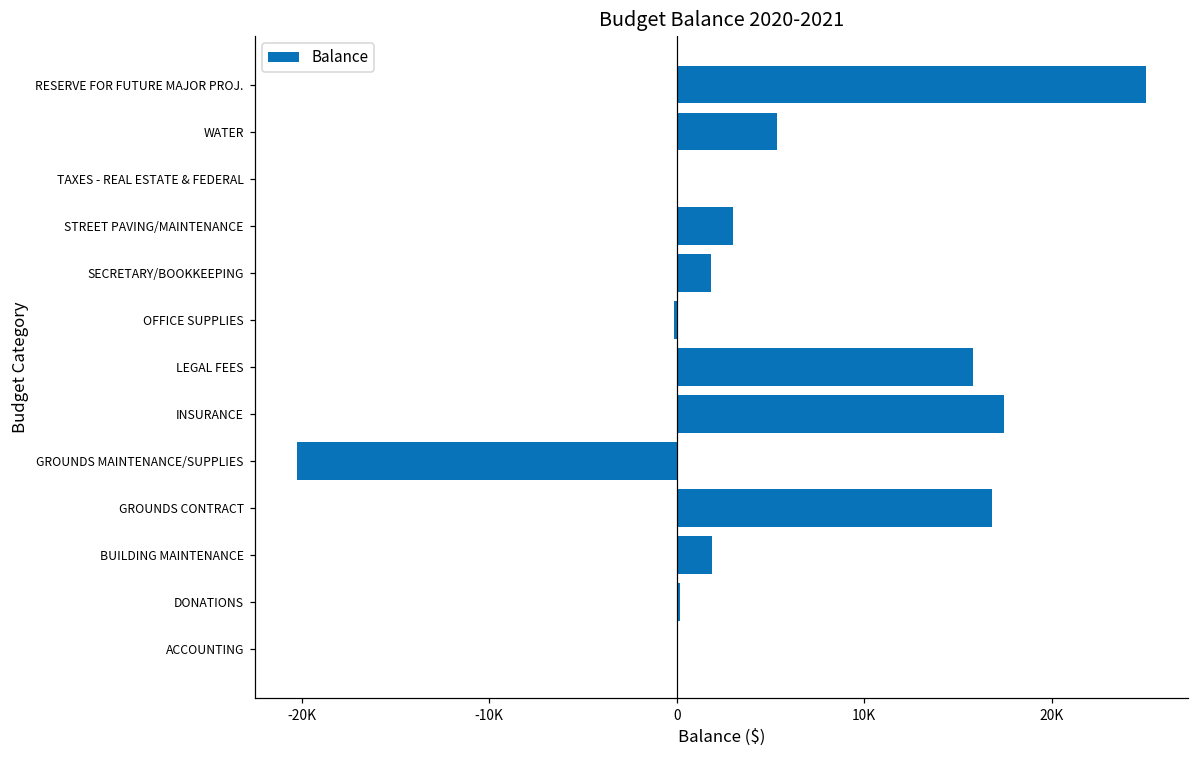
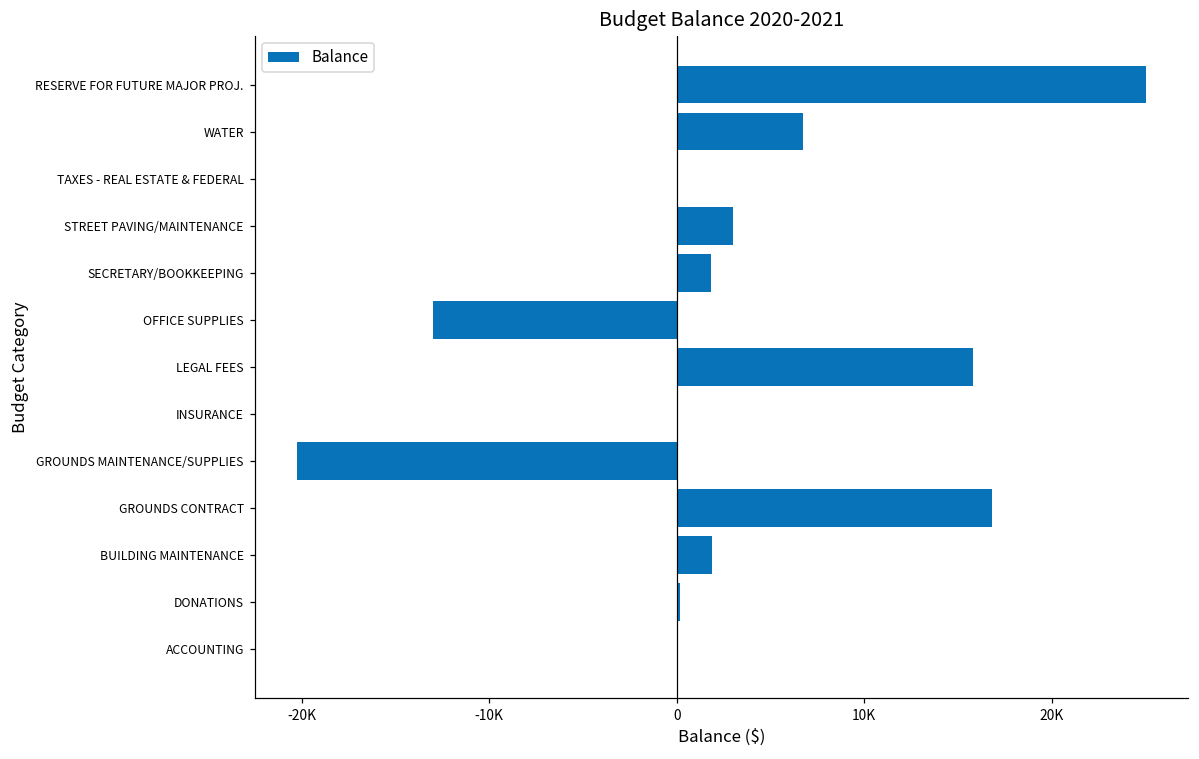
  {
    "RESERVE FOR FUTURE MAJOR PROJ.": 25000,
-   "WATER": 5300,
+   "WATER": 6700,
    "STREET PAVING/MAINTENANCE": 3000,
    "SECRETARY/BOOKKEEPING": 1800,
-   "OFFICE SUPPLIES": -200,
+   "OFFICE SUPPLIES": -13000,
    "LEGAL FEES": 15800,
-   "INSURANCE": 17500,
+   "INSURANCE": 0,
    "GROUNDS MAINTENANCE/SUPPLIES": -20300,
    "GROUNDS CONTRACT": 16800,
    "BUILDING MAINTENANCE": 1900,
    "DONATIONS": 200,
    "ACCOUNTING": 0
  }
